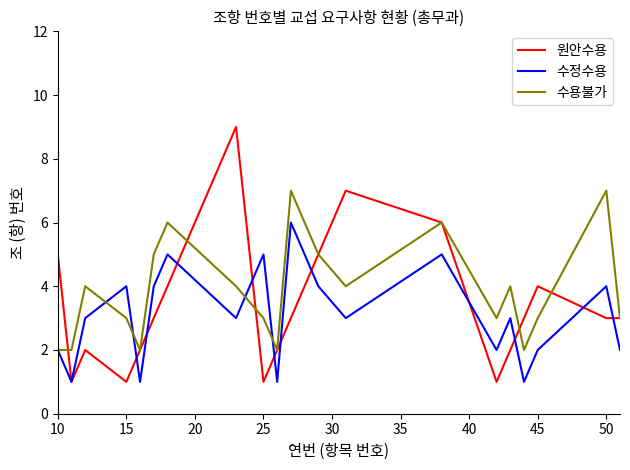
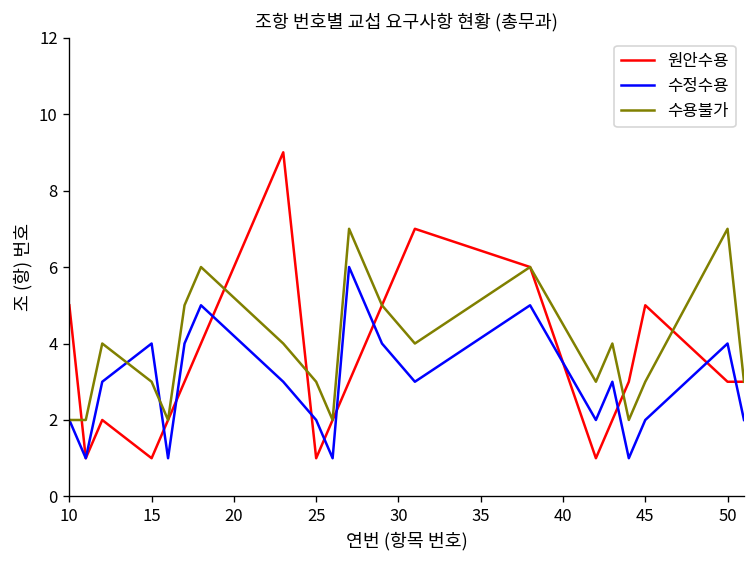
  {
    "원안수용": {
      "10": 5,
      "15": 1,
      "25": 1,
-     "45": 4,
+     "45": 5,
      "50": 3
    },
    "수정수용": {
      "15": 4,
-     "25": 5,
+     "25": 2,
      "45": 2,
      "50": 4
    },
    "수용불가": {
      "15": 3,
      "25": 3,
      "45": 3,
      "50": 7
    }
  }
